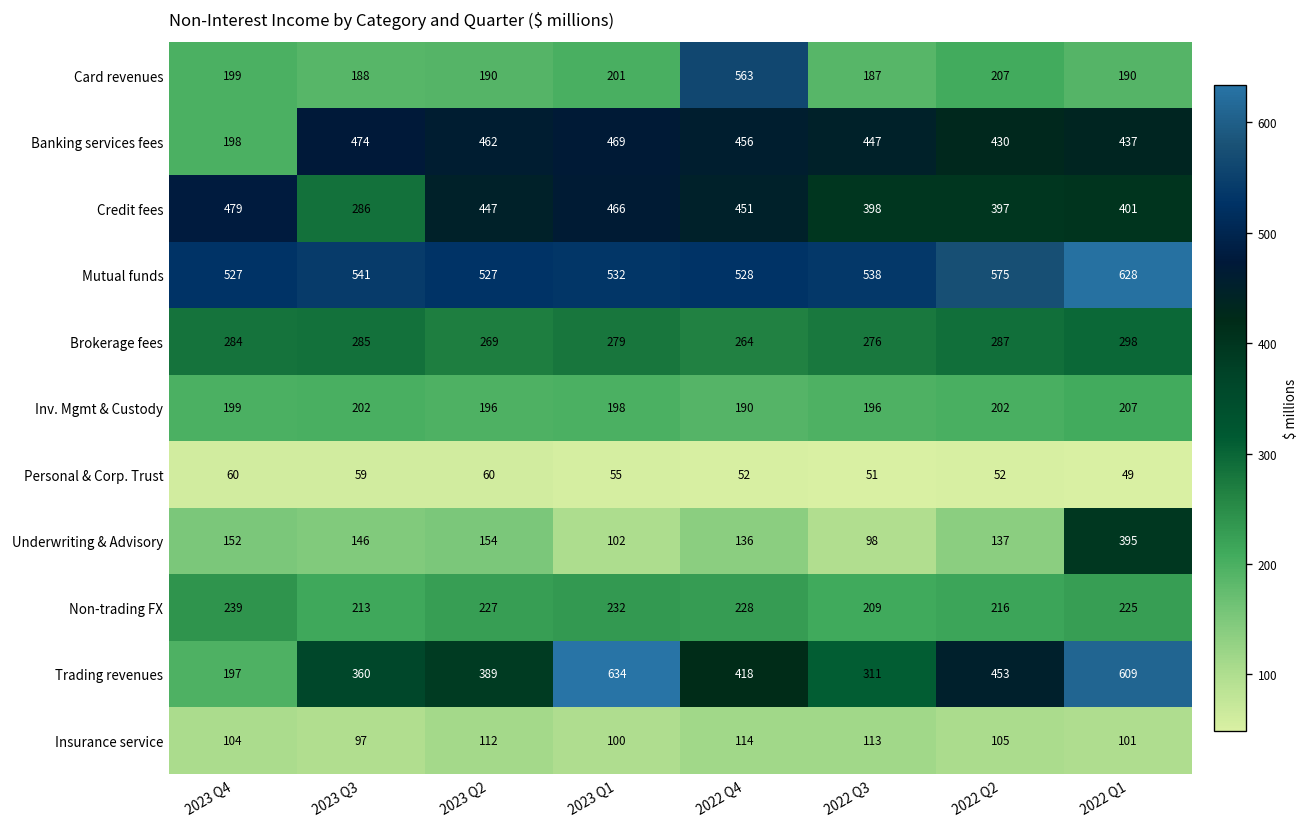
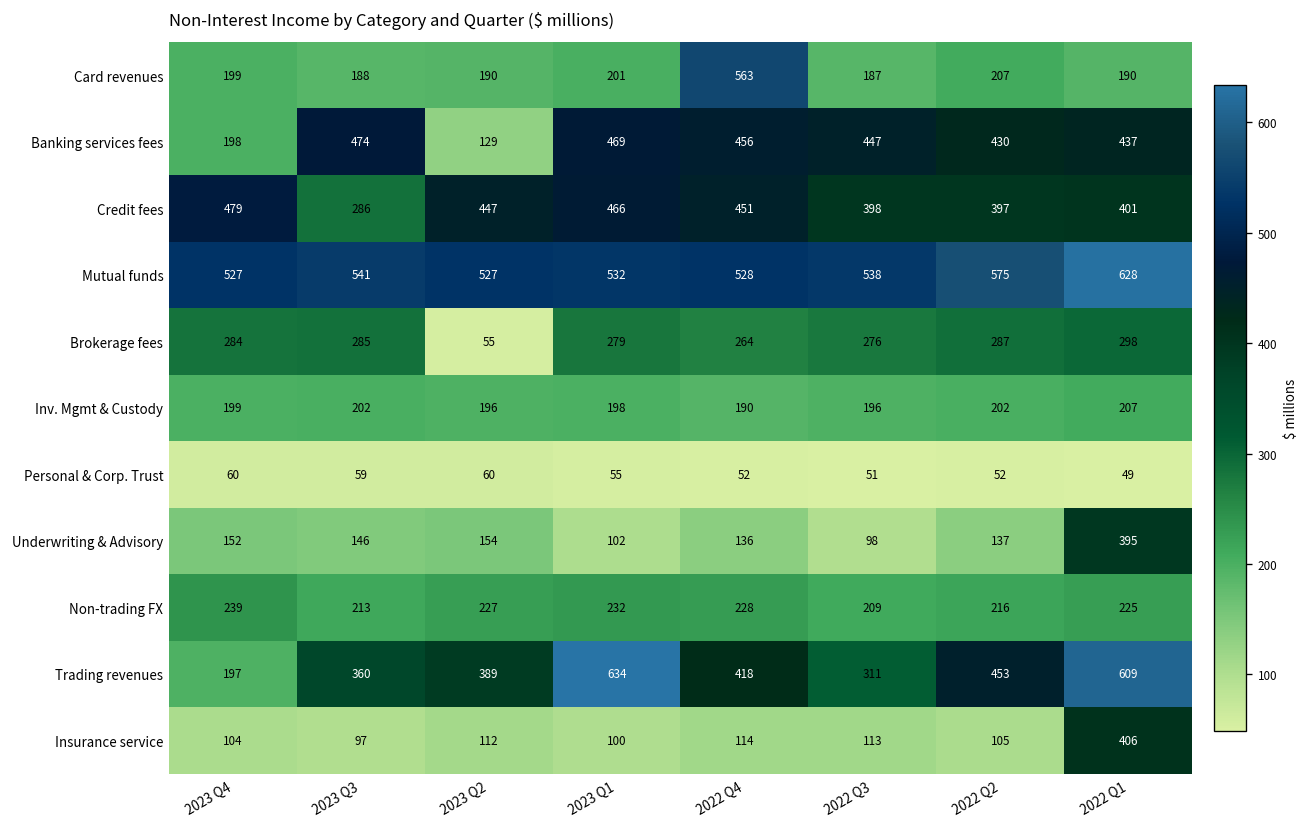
  {
    "Card revenues": {
      "2023 Q4": 199,
      "2023 Q3": 188,
      "2023 Q2": 190,
      "2023 Q1": 201,
      "2022 Q4": 563,
      "2022 Q3": 187,
      "2022 Q2": 207,
      "2022 Q1": 190
    },
    "Banking services fees": {
      "2023 Q4": 198,
      "2023 Q3": 474,
-     "2023 Q2": 462,
+     "2023 Q2": 129,
      "2023 Q1": 469,
      "2022 Q4": 456,
      "2022 Q3": 447,
      "2022 Q2": 430,
      "2022 Q1": 437
    },
    "Credit fees": {
      "2023 Q4": 479,
      "2023 Q3": 286,
      "2023 Q2": 447,
      "2023 Q1": 466,
      "2022 Q4": 451,
      "2022 Q3": 398,
      "2022 Q2": 397,
      "2022 Q1": 401
    },
    "Mutual funds": {
      "2023 Q4": 527,
      "2023 Q3": 541,
      "2023 Q2": 527,
      "2023 Q1": 532,
      "2022 Q4": 528,
      "2022 Q3": 538,
      "2022 Q2": 575,
      "2022 Q1": 628
    },
    "Brokerage fees": {
      "2023 Q4": 284,
      "2023 Q3": 285,
-     "2023 Q2": 269,
+     "2023 Q2": 55,
      "2023 Q1": 279,
      "2022 Q4": 264,
      "2022 Q3": 276,
      "2022 Q2": 287,
      "2022 Q1": 298
    },
    "Inv. Mgmt & Custody": {
      "2023 Q4": 199,
      "2023 Q3": 202,
      "2023 Q2": 196,
      "2023 Q1": 198,
      "2022 Q4": 190,
      "2022 Q3": 196,
      "2022 Q2": 202,
      "2022 Q1": 207
    },
    "Personal & Corp. Trust": {
      "2023 Q4": 60,
      "2023 Q3": 59,
      "2023 Q2": 60,
      "2023 Q1": 55,
      "2022 Q4": 52,
      "2022 Q3": 51,
      "2022 Q2": 52,
      "2022 Q1": 49
    },
    "Underwriting & Advisory": {
      "2023 Q4": 152,
      "2023 Q3": 146,
      "2023 Q2": 154,
      "2023 Q1": 102,
      "2022 Q4": 136,
      "2022 Q3": 98,
      "2022 Q2": 137,
      "2022 Q1": 395
    },
    "Non-trading FX": {
      "2023 Q4": 239,
      "2023 Q3": 213,
      "2023 Q2": 227,
      "2023 Q1": 232,
      "2022 Q4": 228,
      "2022 Q3": 209,
      "2022 Q2": 216,
      "2022 Q1": 225
    },
    "Trading revenues": {
      "2023 Q4": 197,
      "2023 Q3": 360,
      "2023 Q2": 389,
      "2023 Q1": 634,
      "2022 Q4": 418,
      "2022 Q3": 311,
      "2022 Q2": 453,
      "2022 Q1": 609
    },
    "Insurance service": {
      "2023 Q4": 104,
      "2023 Q3": 97,
      "2023 Q2": 112,
      "2023 Q1": 100,
      "2022 Q4": 114,
      "2022 Q3": 113,
      "2022 Q2": 105,
-     "2022 Q1": 101
+     "2022 Q1": 406
    }
  }
